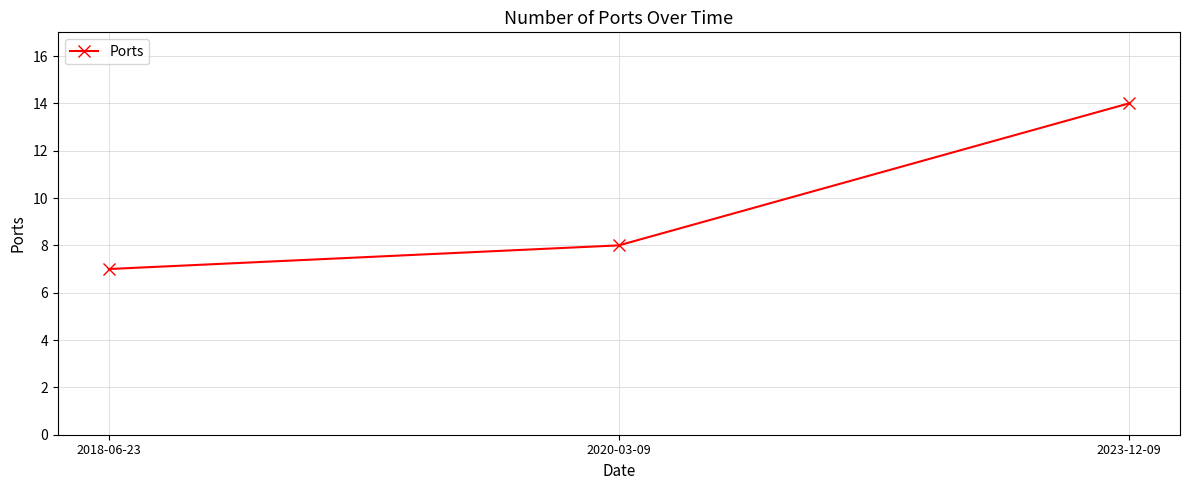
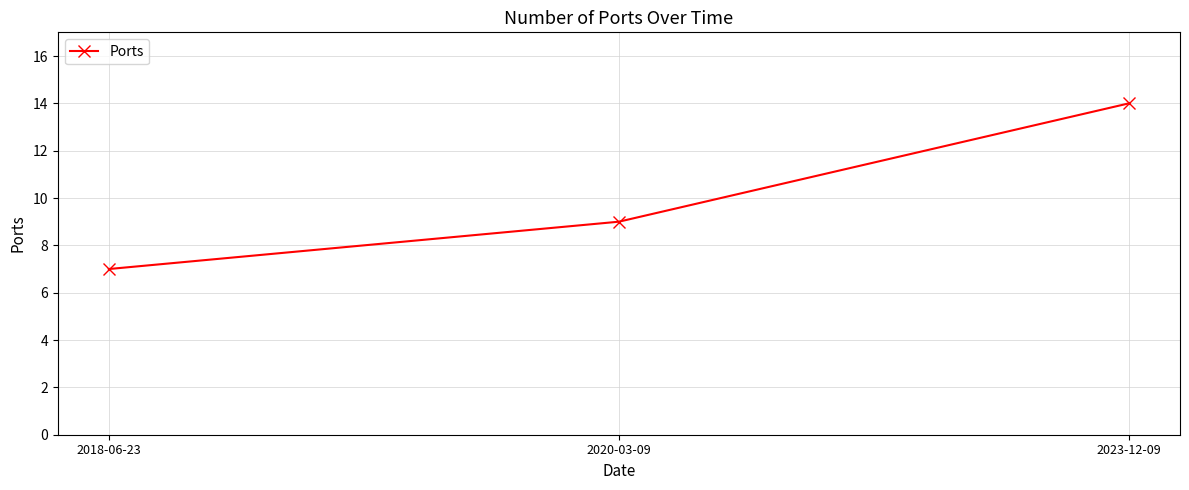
  {
    "2018-06-23": 7,
-   "2020-03-09": 8,
+   "2020-03-09": 9,
    "2023-12-09": 14
  }
